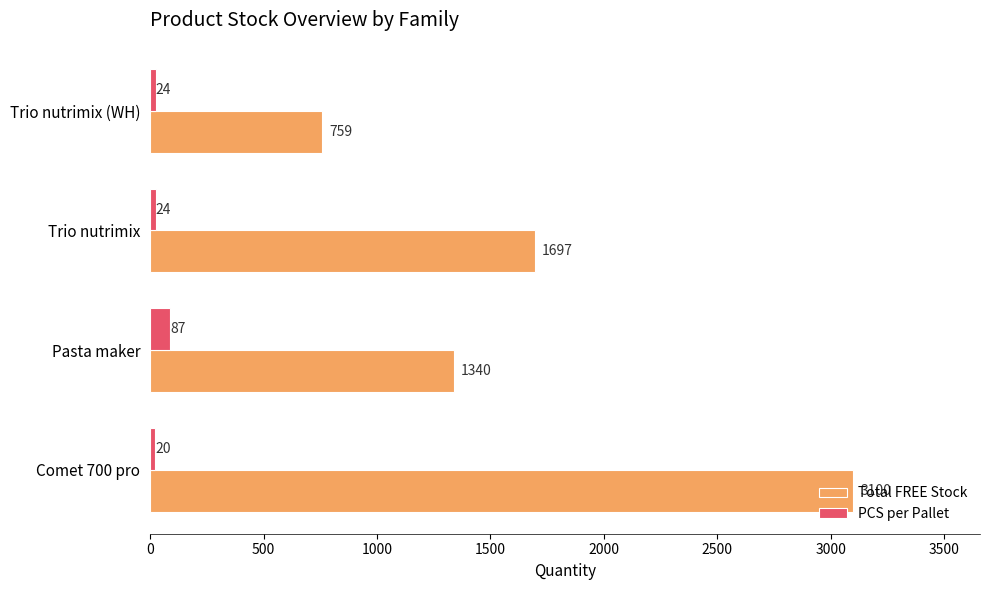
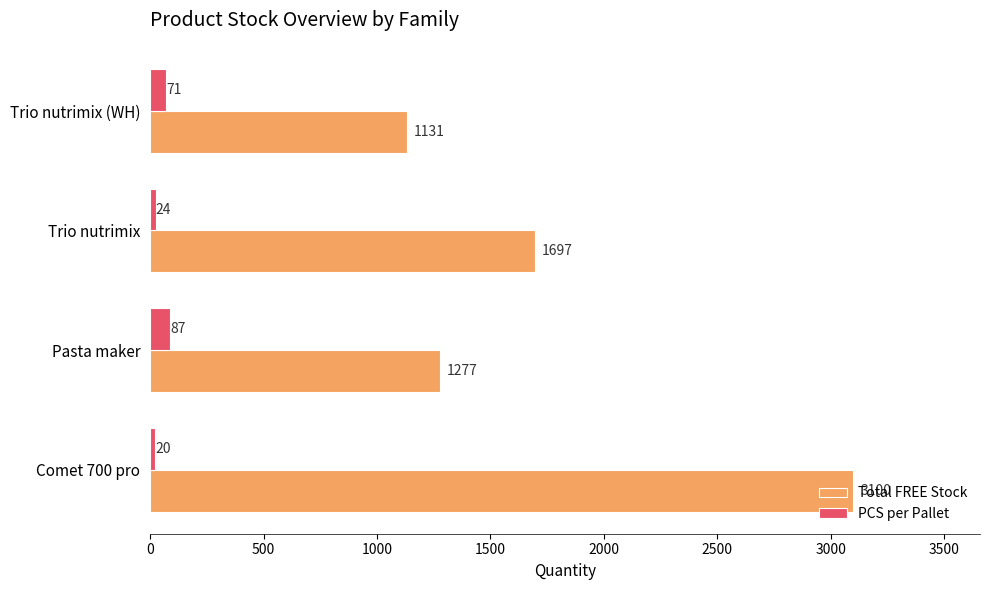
  {
    "Total FREE Stock": {
-     "Trio nutrimix (WH)": 759,
+     "Trio nutrimix (WH)": 1131,
      "Trio nutrimix": 1697,
-     "Pasta maker": 1340,
+     "Pasta maker": 1277,
      "Comet 700 pro": 3100
    },
    "PCS per Pallet": {
-     "Trio nutrimix (WH)": 24,
+     "Trio nutrimix (WH)": 71,
      "Trio nutrimix": 24,
      "Pasta maker": 87,
      "Comet 700 pro": 20
    }
  }
